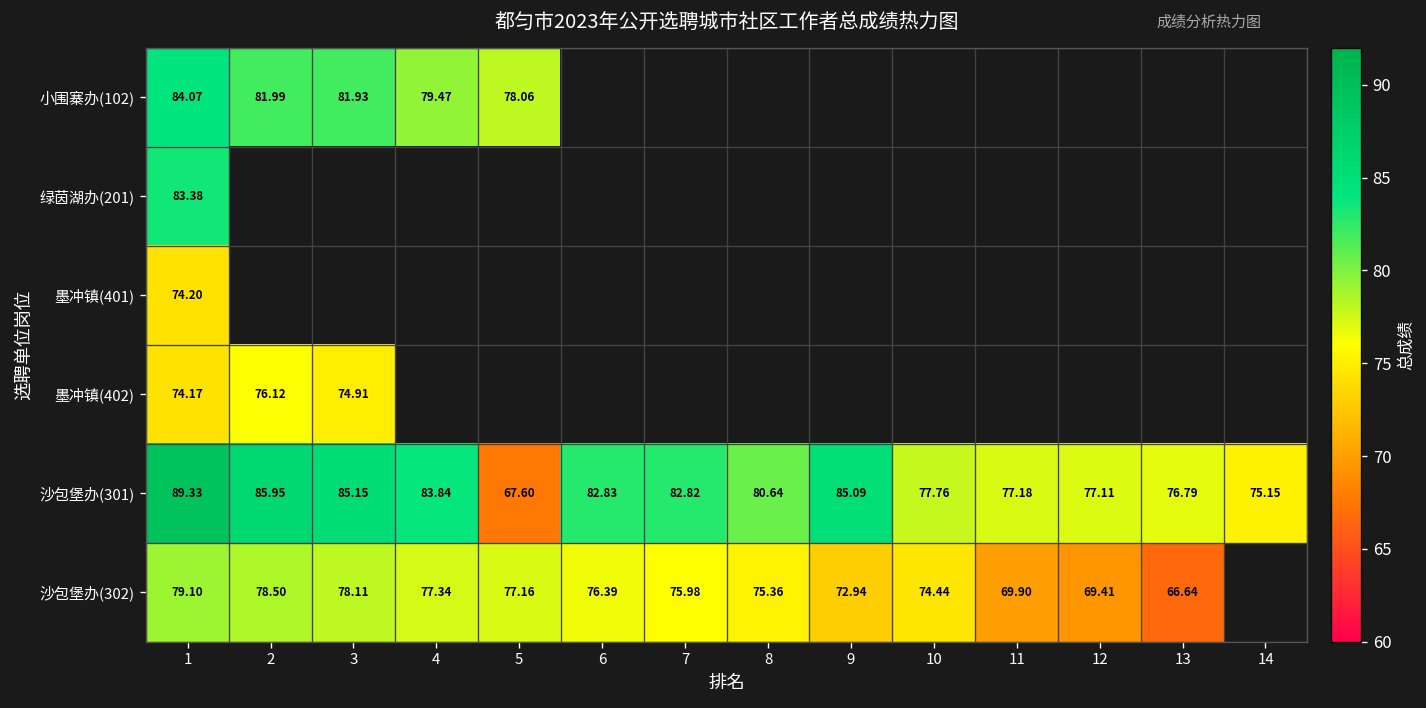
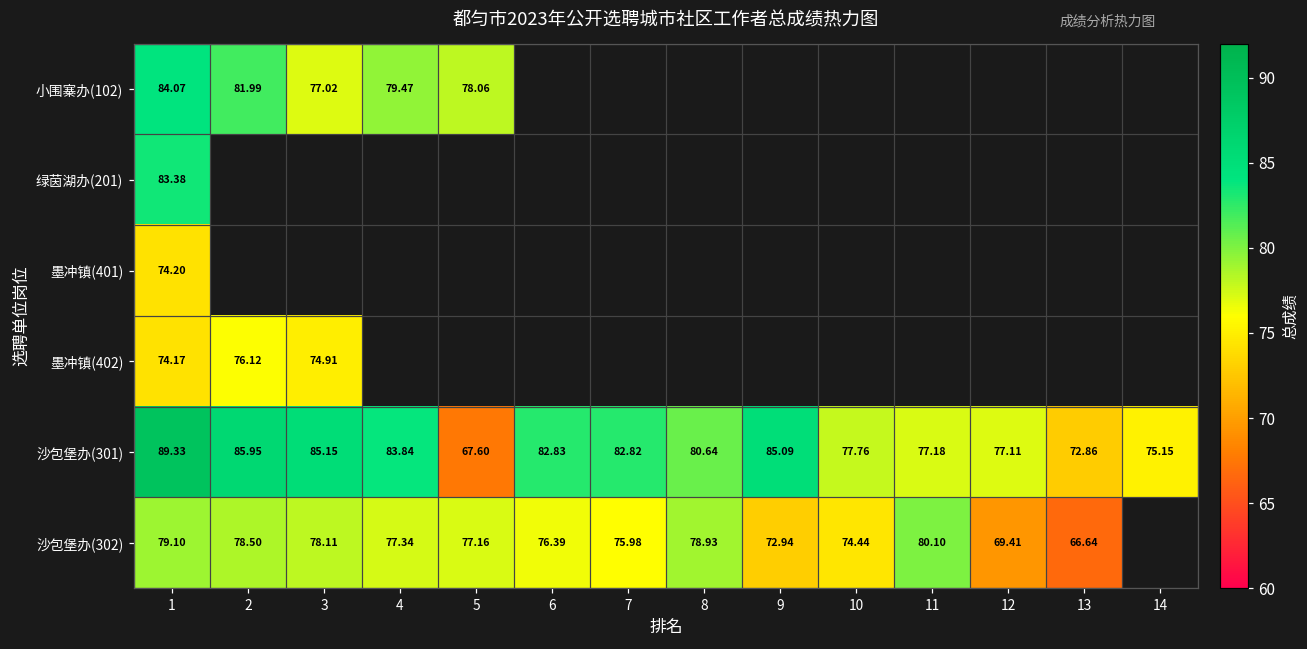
  {
    "小围寨办(102)": {
      "1": 84.07,
      "2": 81.99,
-     "3": 81.93,
+     "3": 77.02,
      "4": 79.47,
      "5": 78.06
    },
    "绿茵湖办(201)": {
      "1": 83.38
    },
    "墨冲镇(401)": {
      "1": 74.20
    },
    "墨冲镇(402)": {
      "1": 74.17,
      "2": 76.12,
      "3": 74.91
    },
    "沙包堡办(301)": {
      "1": 89.33,
      "2": 85.95,
      "3": 85.15,
      "4": 83.84,
      "5": 67.60,
      "6": 82.83,
      "7": 82.82,
      "8": 80.64,
      "9": 85.09,
      "10": 77.76,
      "11": 77.18,
      "12": 77.11,
-     "13": 76.79,
+     "13": 72.86,
      "14": 75.15
    },
    "沙包堡办(302)": {
      "1": 79.10,
      "2": 78.50,
      "3": 78.11,
      "4": 77.34,
      "5": 77.16,
      "6": 76.39,
      "7": 75.98,
-     "8": 75.36,
+     "8": 78.93,
      "9": 72.94,
      "10": 74.44,
-     "11": 69.90,
+     "11": 80.10,
      "12": 69.41,
      "13": 66.64
    }
  }
